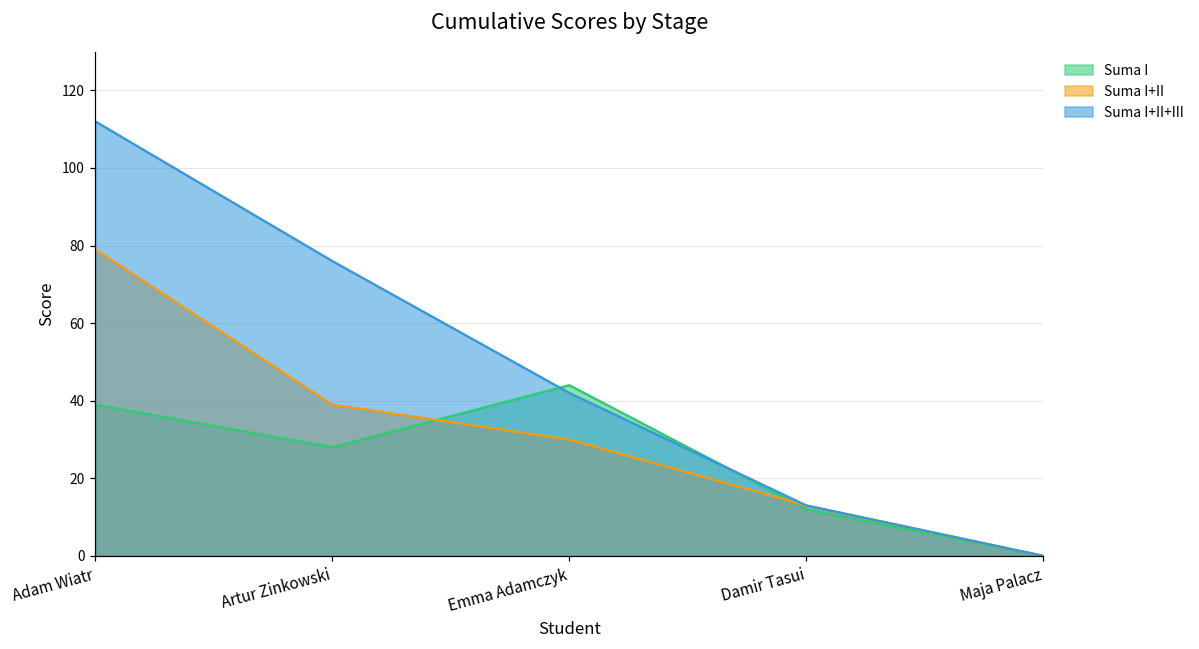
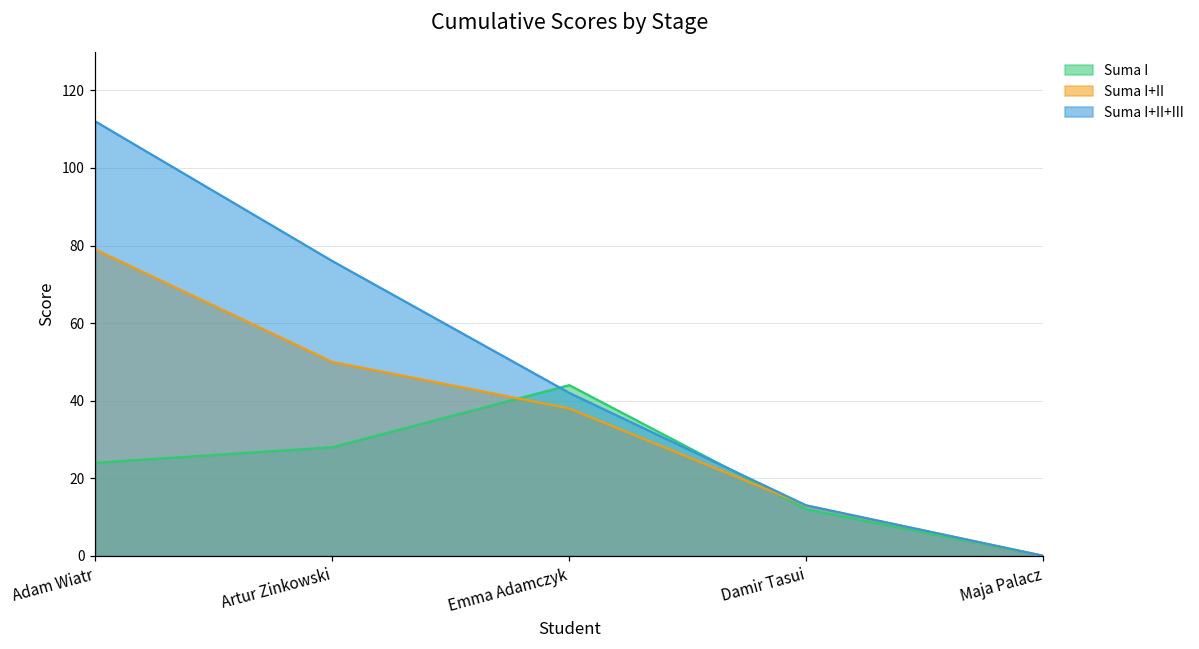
  {
    "Suma I": {
-     "Adam Wiatr": 39,
+     "Adam Wiatr": 24,
      "Artur Zinkowski": 28,
      "Emma Adamczyk": 44,
      "Damir Tasui": 12
    },
    "Suma I+II": {
      "Adam Wiatr": 79,
-     "Artur Zinkowski": 39,
-     "Emma Adamczyk": 30
+     "Artur Zinkowski": 50,
+     "Emma Adamczyk": 38
    },
    "Suma I+II+III": {
      "Adam Wiatr": 112,
      "Artur Zinkowski": 76,
      "Emma Adamczyk": 42
    }
  }
